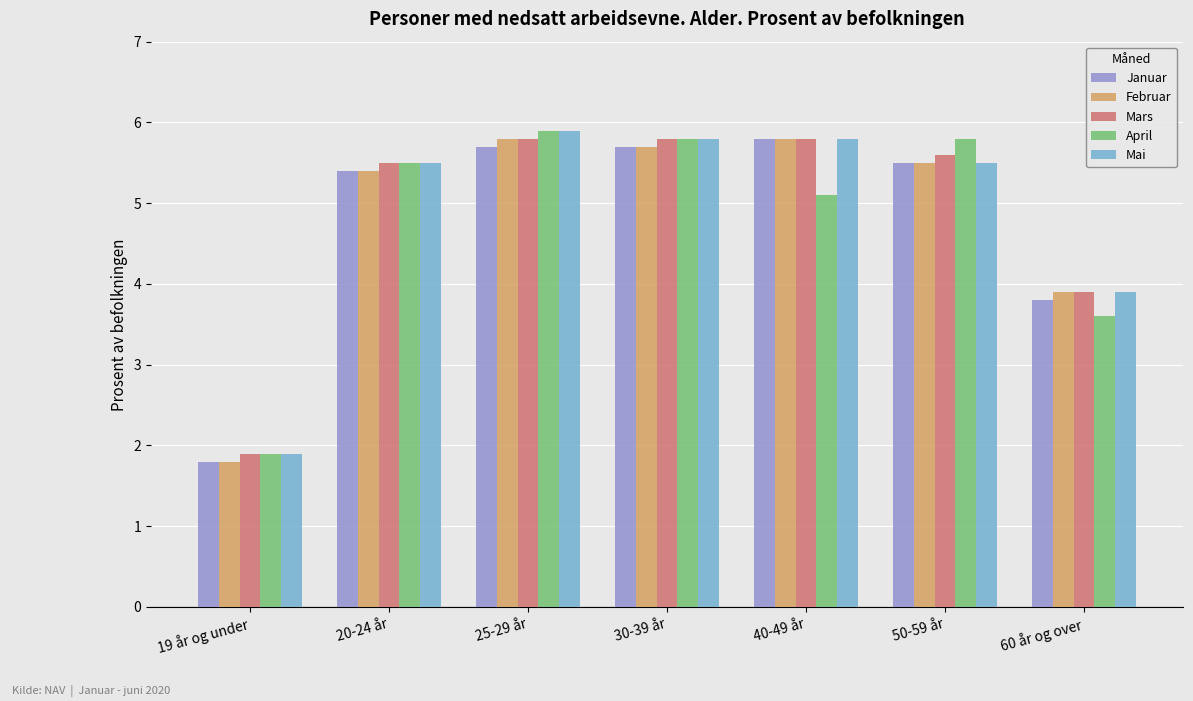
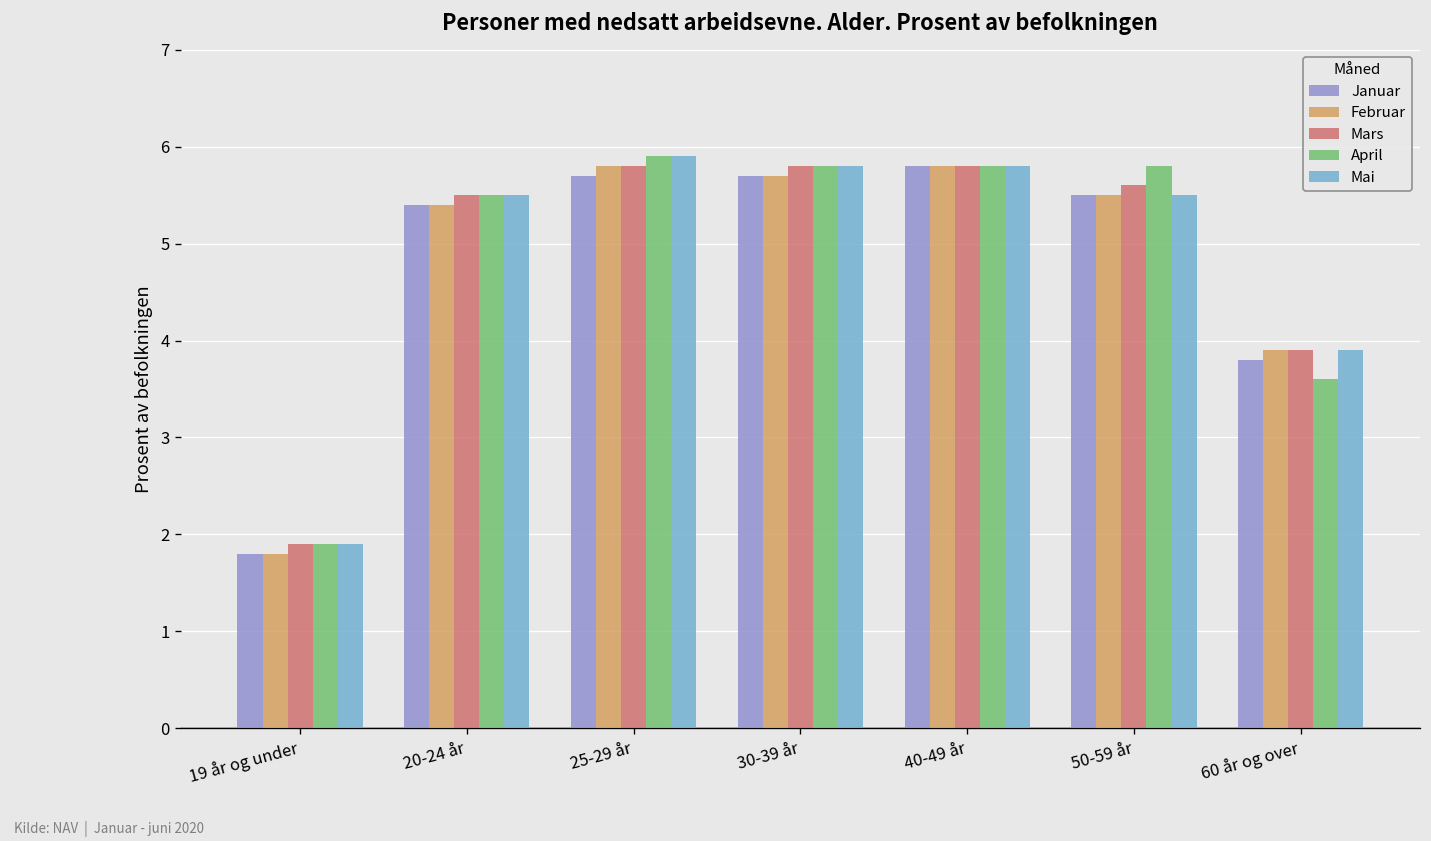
  {
    "April": {
      "19 år og under": 1.9,
      "20-24 år": 5.5,
      "25-29 år": 5.9,
      "30-39 år": 5.8,
-     "40-49 år": 5.1,
+     "40-49 år": 5.8,
      "50-59 år": 5.8,
      "60 år og over": 3.6
    }
  }
